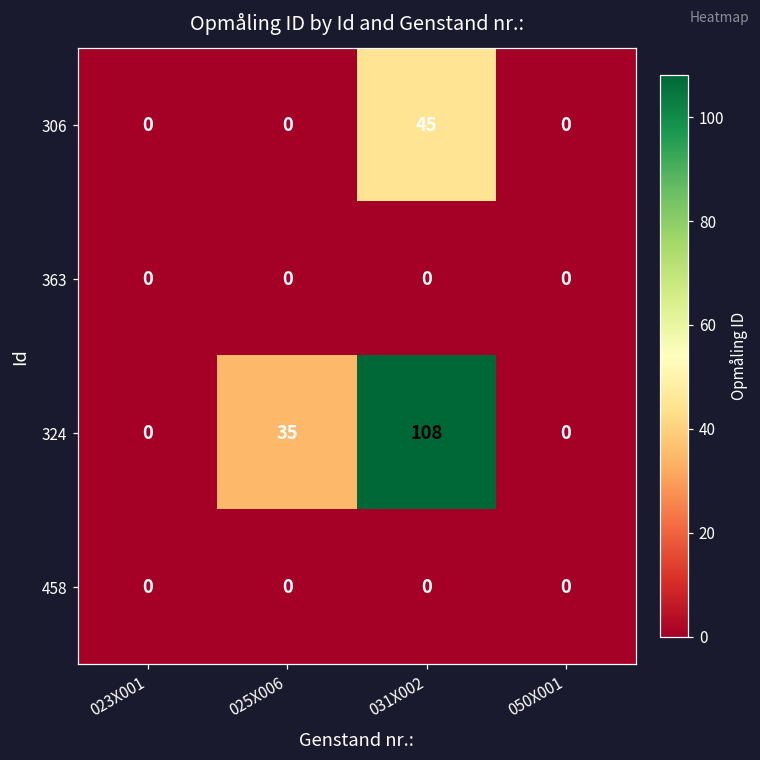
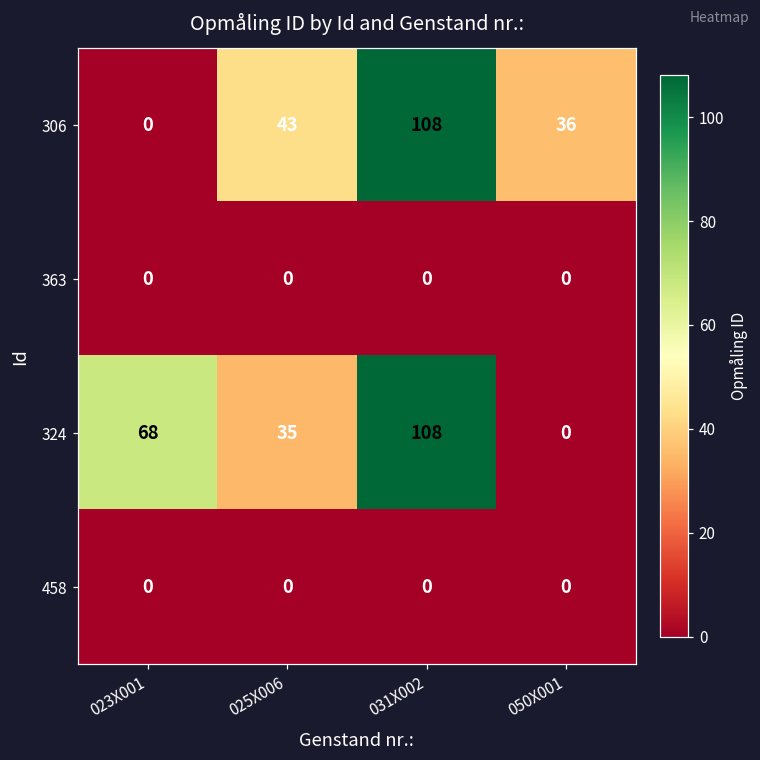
  {
    "306": {
      "023X001": 0,
-     "025X006": 0,
-     "031X002": 45,
-     "050X001": 0
+     "025X006": 43,
+     "031X002": 108,
+     "050X001": 36
    },
    "363": {
      "023X001": 0,
      "025X006": 0,
      "031X002": 0,
      "050X001": 0
    },
    "324": {
-     "023X001": 0,
+     "023X001": 68,
      "025X006": 35,
      "031X002": 108,
      "050X001": 0
    },
    "458": {
      "023X001": 0,
      "025X006": 0,
      "031X002": 0,
      "050X001": 0
    }
  }
